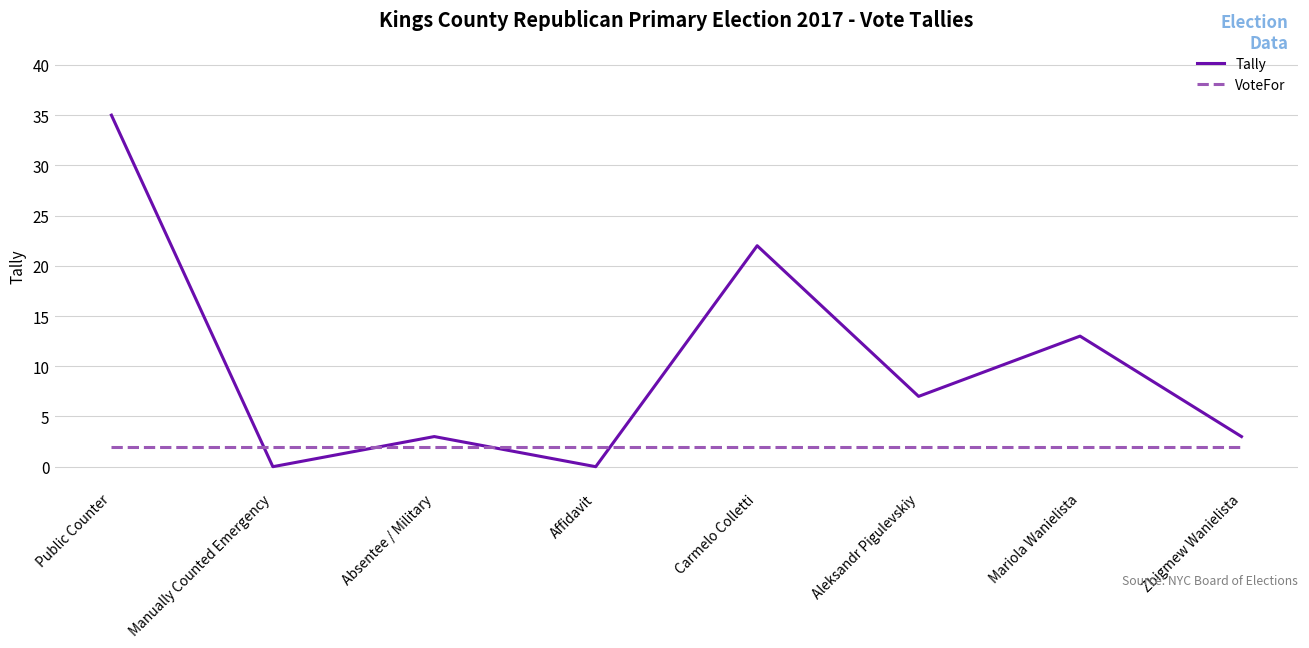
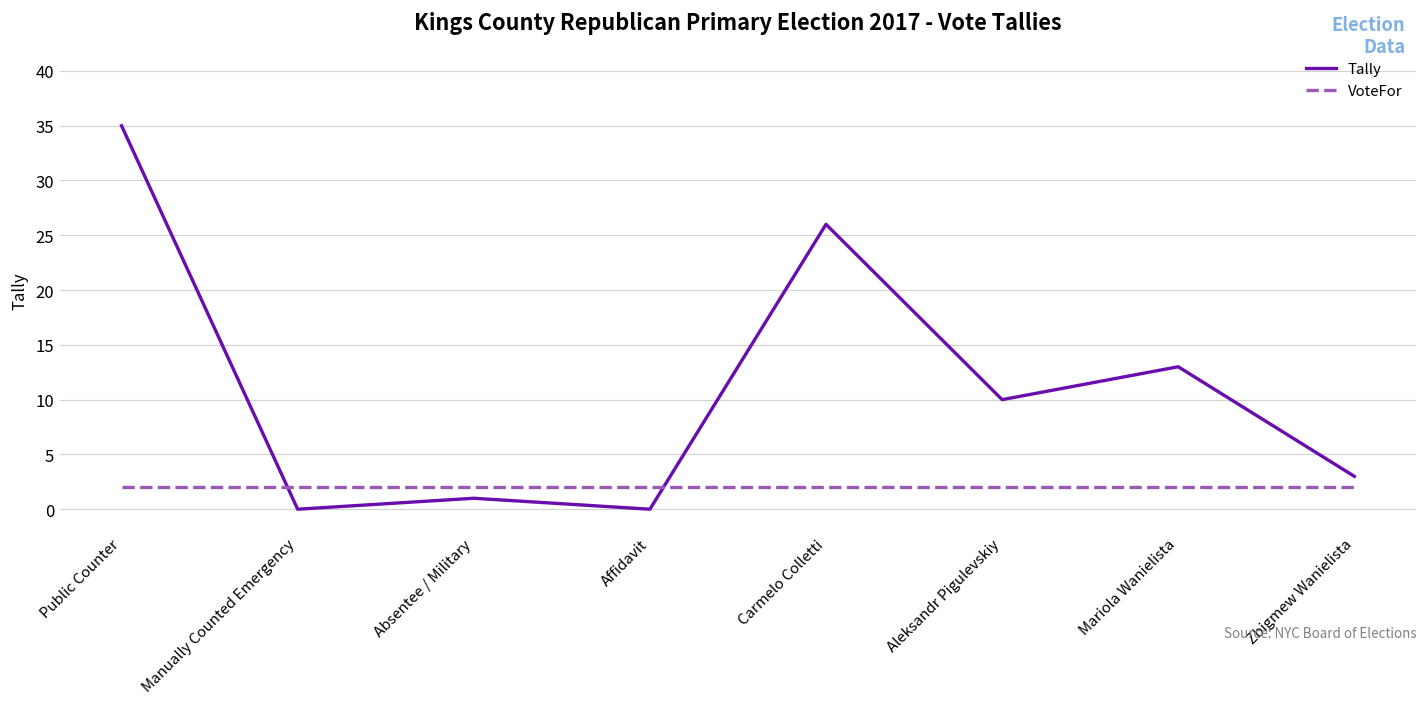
  {
    "Tally": {
      "Public Counter": 35,
      "Manually Counted Emergency": 0,
-     "Absentee / Military": 3,
+     "Absentee / Military": 1,
      "Affidavit": 0,
-     "Carmelo Colletti": 22,
-     "Aleksandr Pigulevskiy": 7,
+     "Carmelo Colletti": 26,
+     "Aleksandr Pigulevskiy": 10,
      "Mariola Wanielista": 13,
      "Zbigmew Wanielista": 3
    },
    "VoteFor": {
      "Public Counter": 2,
      "Manually Counted Emergency": 2,
      "Absentee / Military": 2,
      "Affidavit": 2,
      "Carmelo Colletti": 2,
      "Aleksandr Pigulevskiy": 2,
      "Mariola Wanielista": 2,
      "Zbigmew Wanielista": 2
    }
  }
